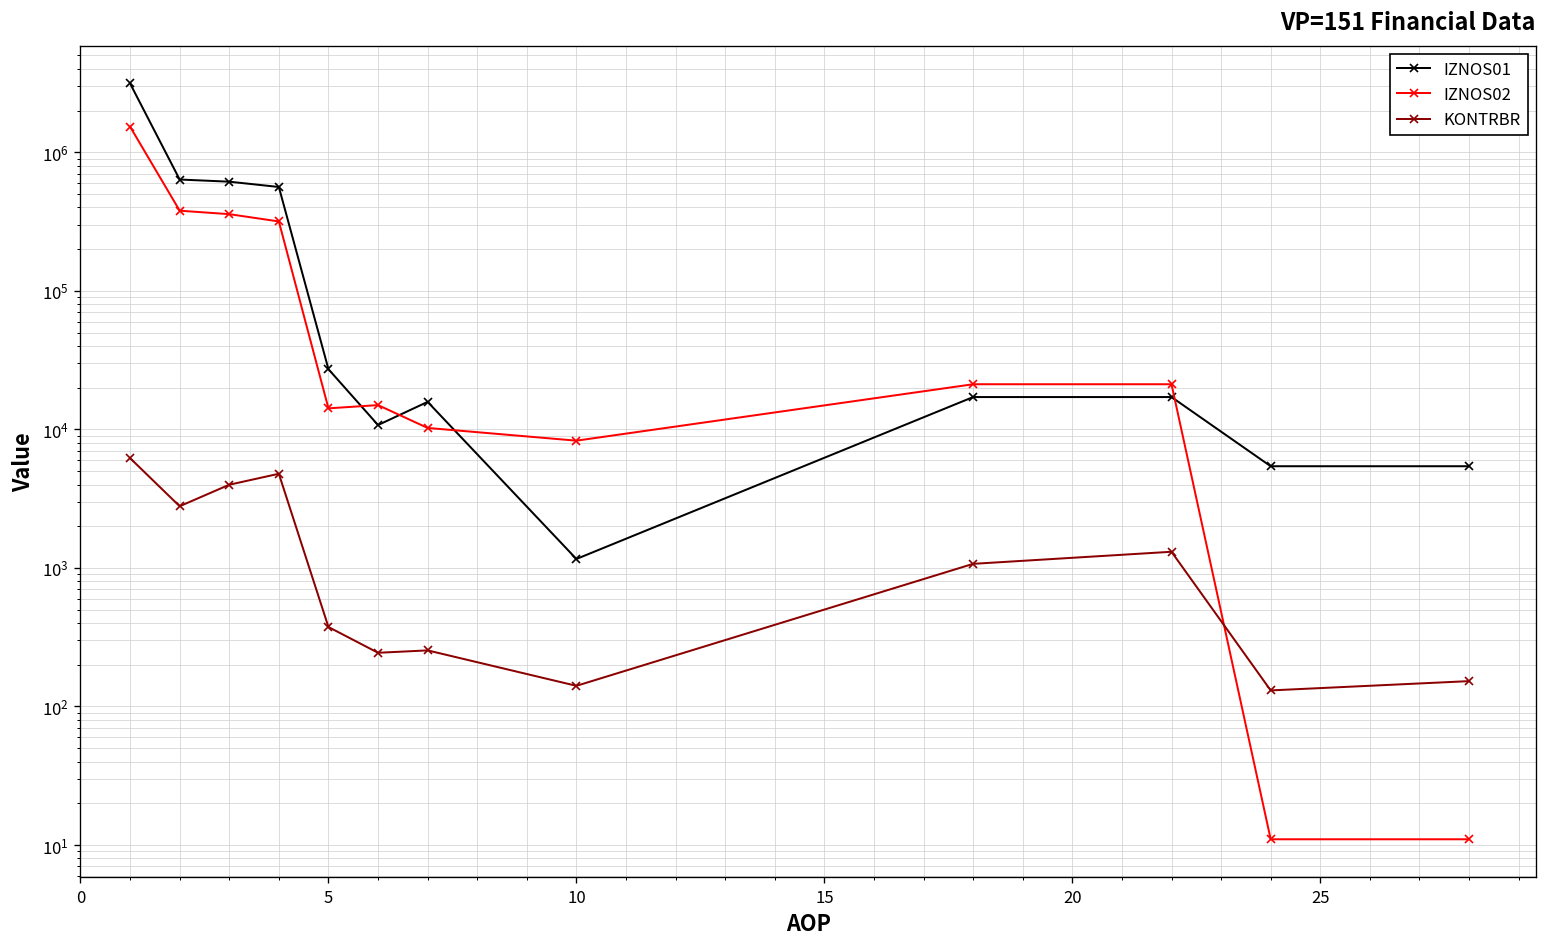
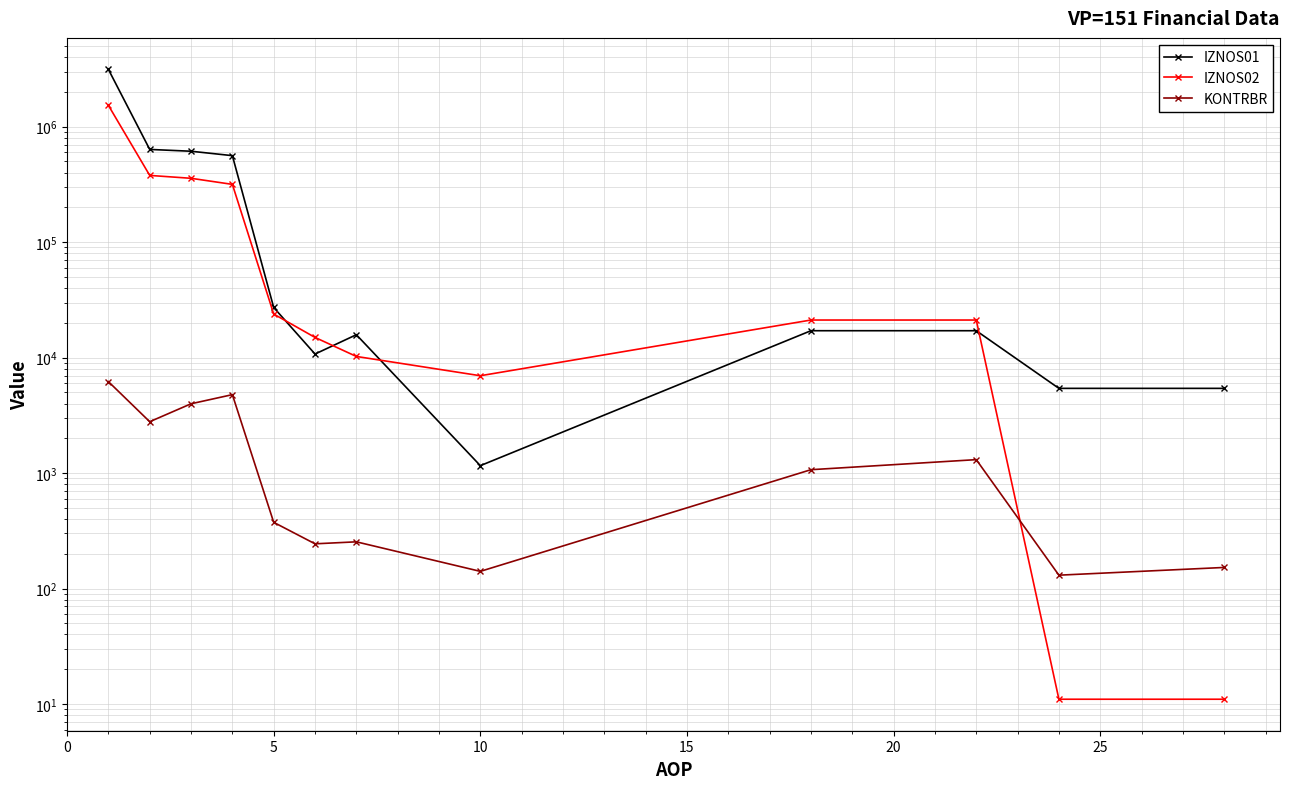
  {
    "IZNOS01": {
      "5": 27000,
      "10": 1200
    },
    "IZNOS02": {
-     "5": 14000,
-     "10": 8000
+     "5": 24000,
+     "10": 7000
    },
    "KONTRBR": {
      "5": 370,
      "10": 140
    }
  }
